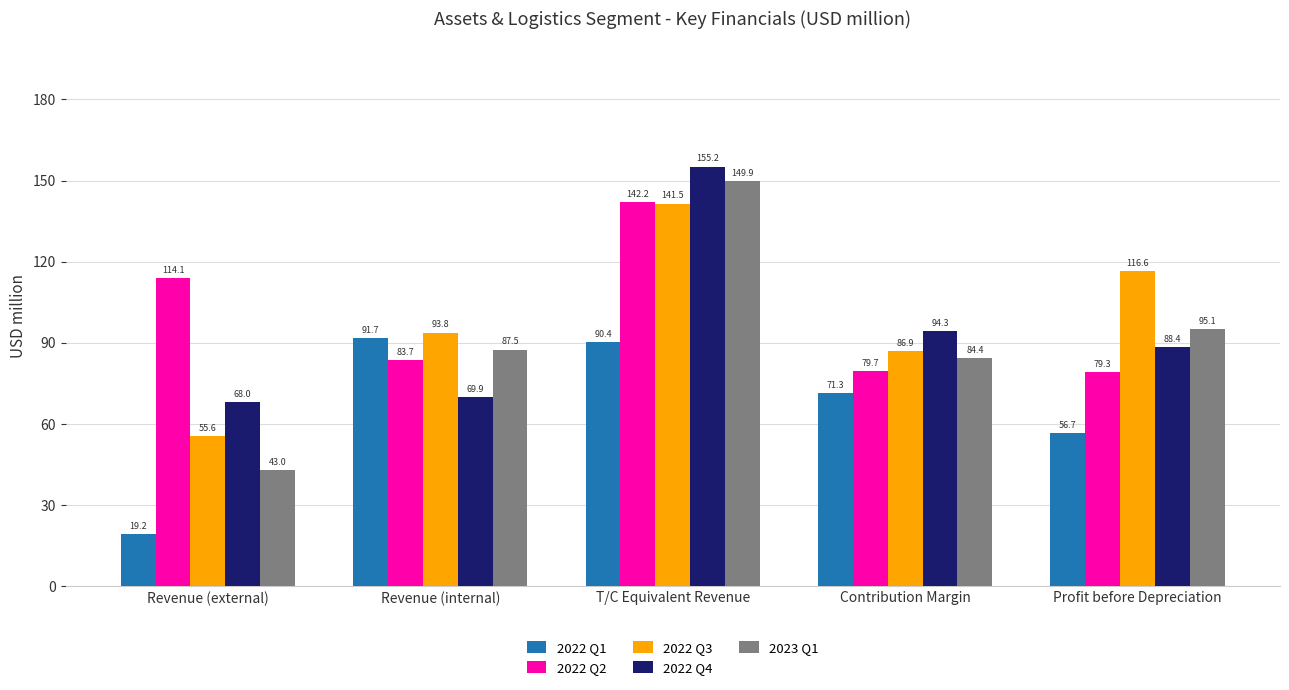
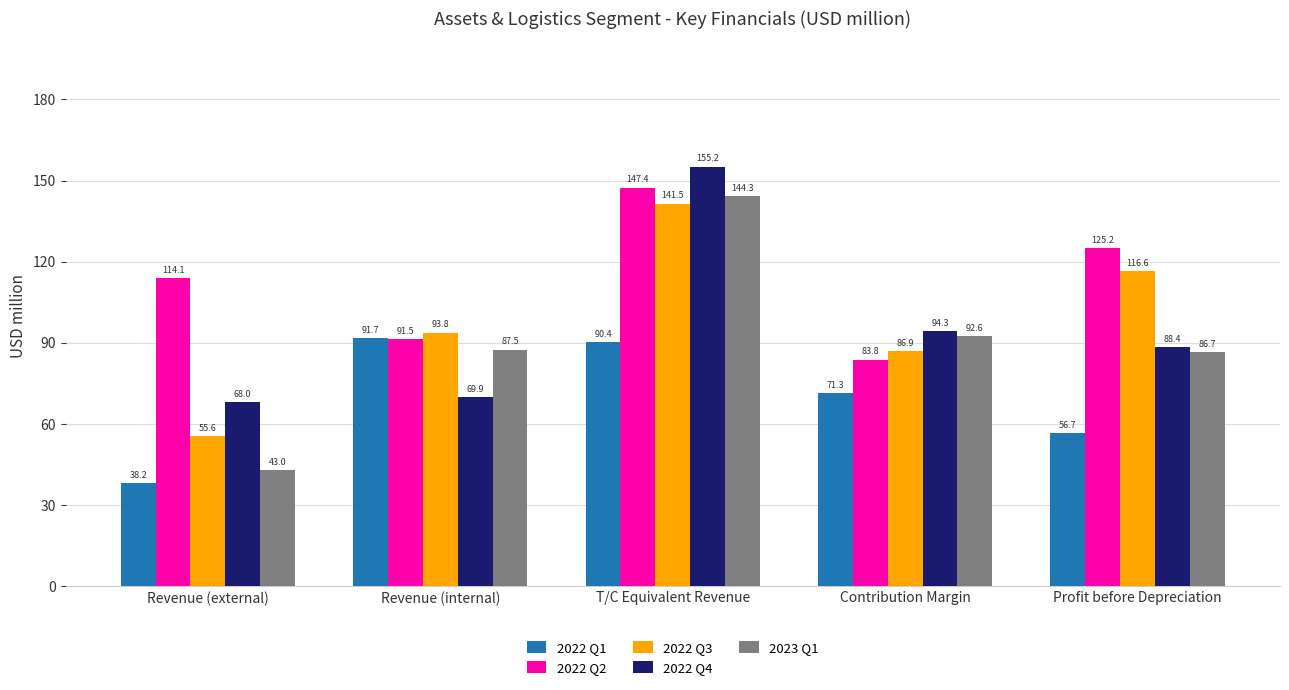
  {
    "2022 Q1": {
-     "Revenue (external)": 19.2,
+     "Revenue (external)": 38.2,
      "Revenue (internal)": 91.7,
      "T/C Equivalent Revenue": 90.4,
      "Contribution Margin": 71.3,
      "Profit before Depreciation": 56.7
    },
    "2022 Q2": {
      "Revenue (external)": 114.1,
-     "Revenue (internal)": 83.7,
-     "T/C Equivalent Revenue": 142.2,
-     "Contribution Margin": 79.7,
-     "Profit before Depreciation": 79.3
+     "Revenue (internal)": 91.5,
+     "T/C Equivalent Revenue": 147.4,
+     "Contribution Margin": 83.8,
+     "Profit before Depreciation": 125.2
    },
    "2022 Q3": {
      "Revenue (external)": 55.6,
      "Revenue (internal)": 93.8,
      "T/C Equivalent Revenue": 141.5,
      "Contribution Margin": 86.9,
      "Profit before Depreciation": 116.6
    },
    "2022 Q4": {
      "Revenue (external)": 68.0,
      "Revenue (internal)": 69.9,
      "T/C Equivalent Revenue": 155.2,
      "Contribution Margin": 94.3,
      "Profit before Depreciation": 88.4
    },
    "2023 Q1": {
      "Revenue (external)": 43.0,
      "Revenue (internal)": 87.5,
-     "T/C Equivalent Revenue": 149.9,
-     "Contribution Margin": 84.4,
-     "Profit before Depreciation": 95.1
+     "T/C Equivalent Revenue": 144.3,
+     "Contribution Margin": 92.6,
+     "Profit before Depreciation": 86.7
    }
  }
